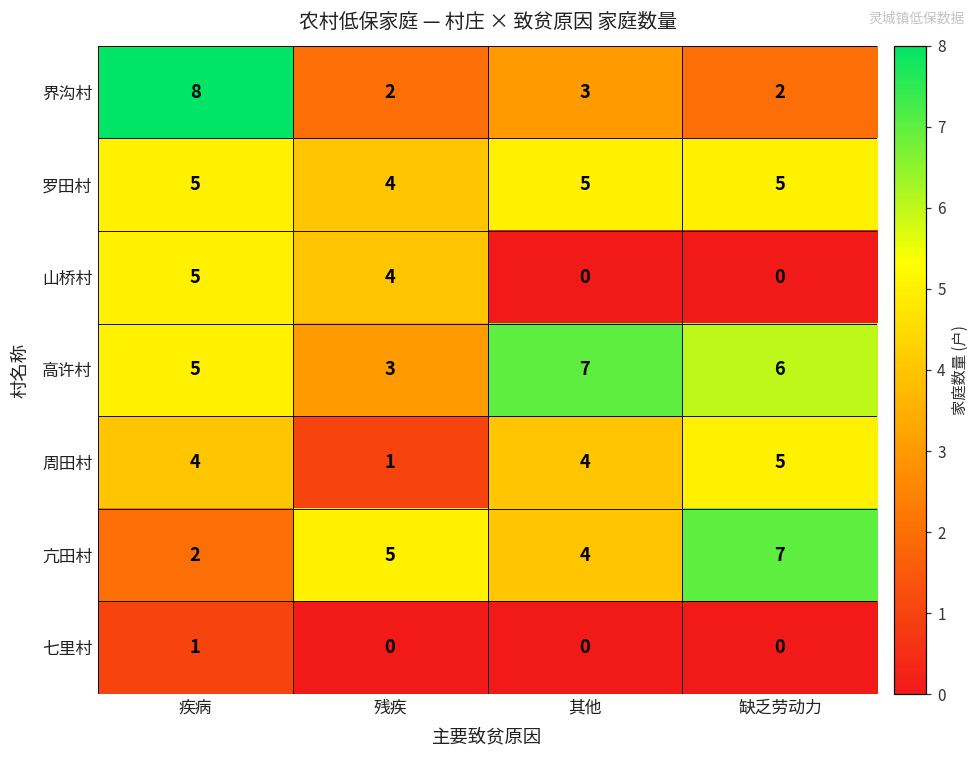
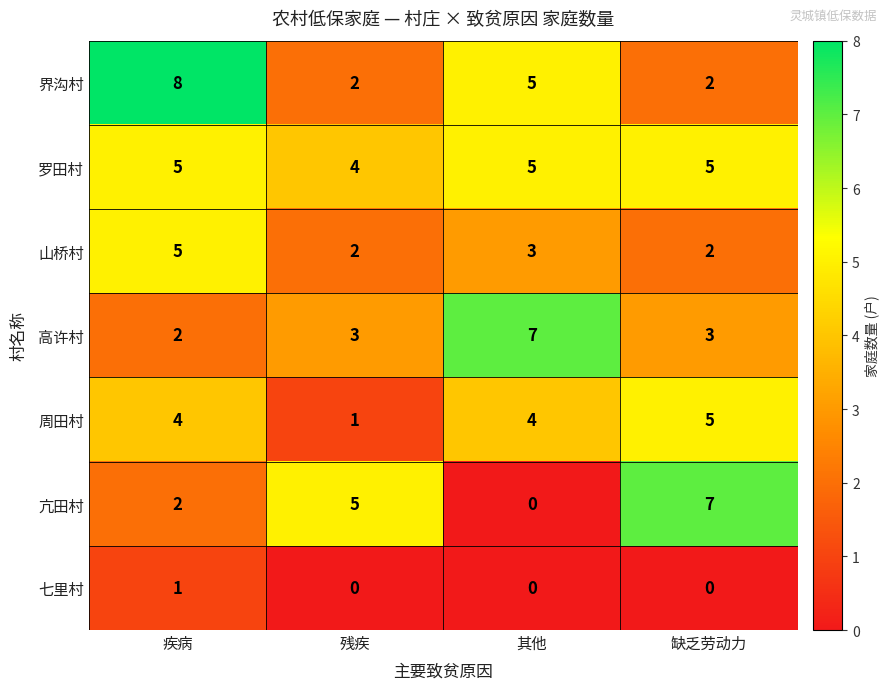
  {
    "界沟村": {
      "疾病": 8,
      "残疾": 2,
-     "其他": 3,
+     "其他": 5,
      "缺乏劳动力": 2
    },
    "罗田村": {
      "疾病": 5,
      "残疾": 4,
      "其他": 5,
      "缺乏劳动力": 5
    },
    "山桥村": {
      "疾病": 5,
-     "残疾": 4,
-     "其他": 0,
-     "缺乏劳动力": 0
+     "残疾": 2,
+     "其他": 3,
+     "缺乏劳动力": 2
    },
    "高许村": {
-     "疾病": 5,
+     "疾病": 2,
      "残疾": 3,
      "其他": 7,
-     "缺乏劳动力": 6
+     "缺乏劳动力": 3
    },
    "周田村": {
      "疾病": 4,
      "残疾": 1,
      "其他": 4,
      "缺乏劳动力": 5
    },
    "亢田村": {
      "疾病": 2,
      "残疾": 5,
-     "其他": 4,
+     "其他": 0,
      "缺乏劳动力": 7
    },
    "七里村": {
      "疾病": 1,
      "残疾": 0,
      "其他": 0,
      "缺乏劳动力": 0
    }
  }
